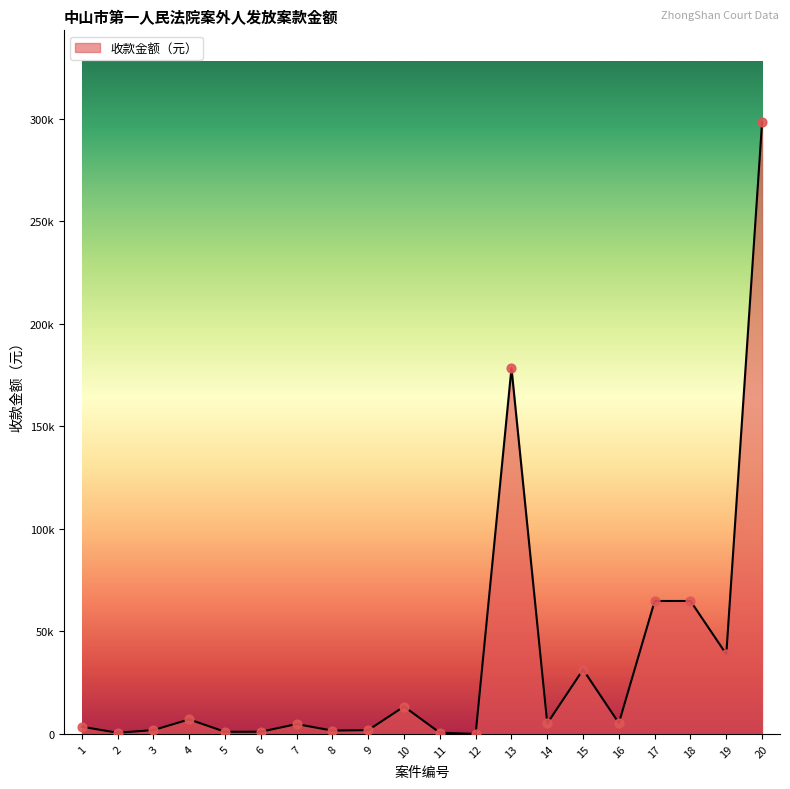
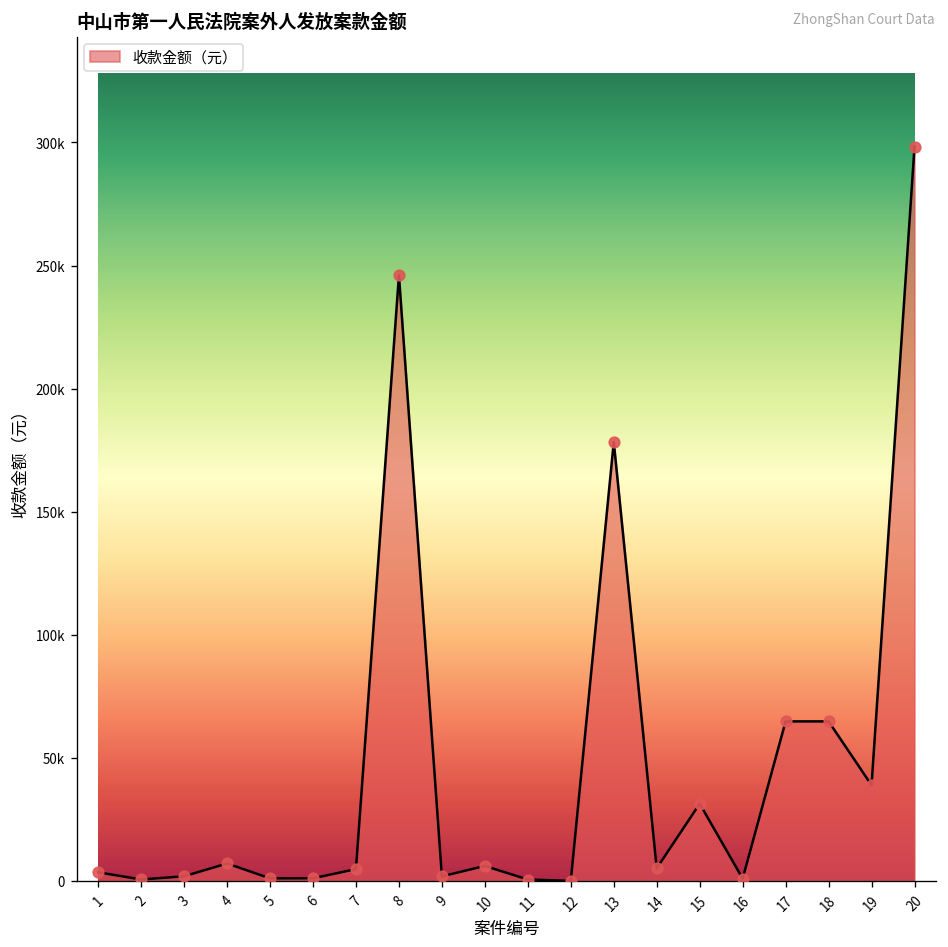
  {
    "1": 4000,
    "2": 1000,
    "3": 2000,
    "4": 7000,
    "5": 1000,
    "6": 1000,
    "7": 5000,
-   "8": 2000,
+   "8": 246000,
    "9": 2000,
-   "10": 13000,
+   "10": 6000,
    "11": 1000,
    "12": 0,
    "13": 178000,
    "14": 5000,
    "15": 31000,
-   "16": 5000,
+   "16": 1000,
    "17": 65000,
    "18": 65000,
    "19": 39000,
    "20": 298000
  }
